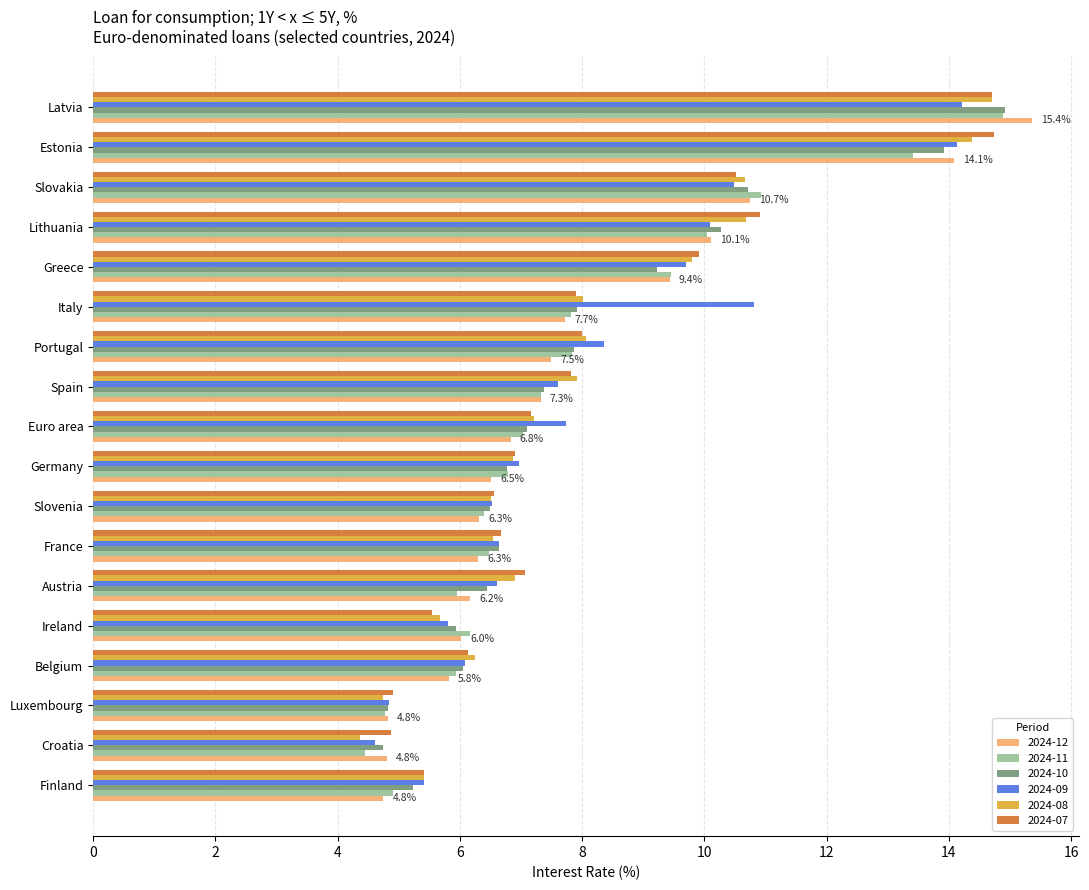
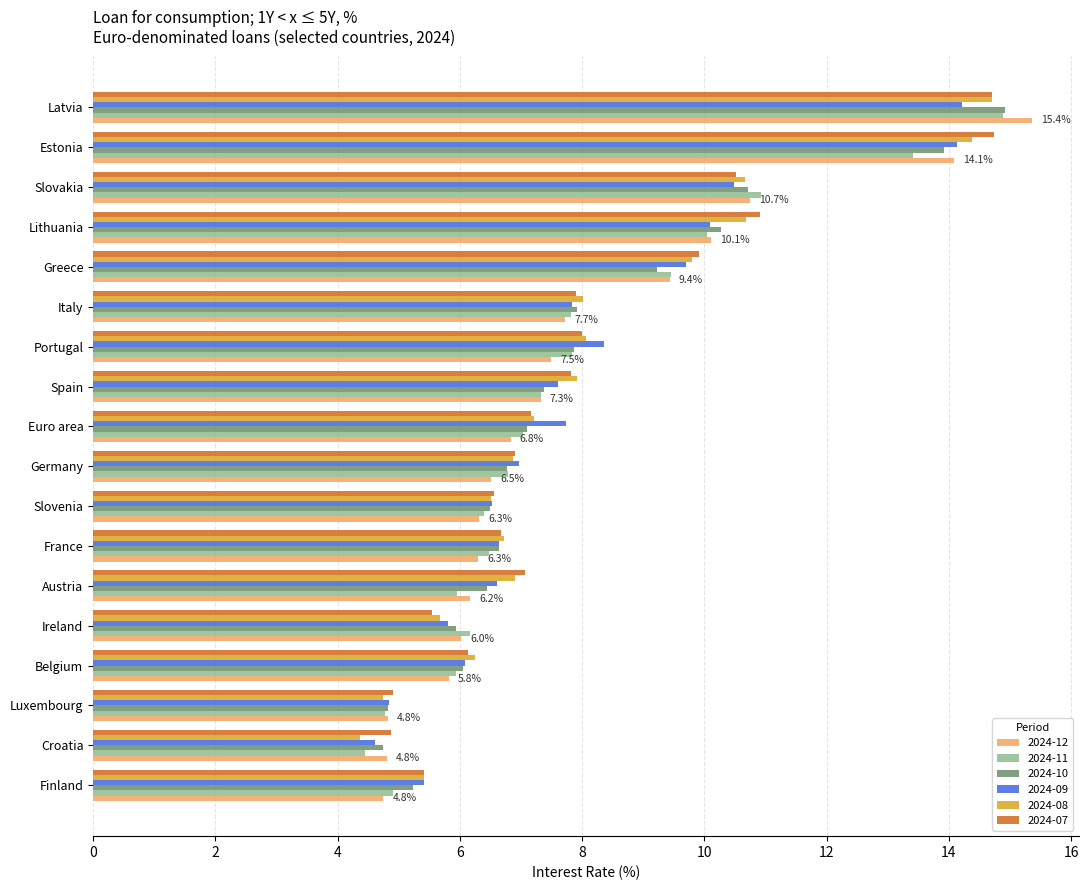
  {
    "2024-12": {
      "Latvia": "15.4%",
      "Estonia": "14.1%",
      "Slovakia": "10.7%",
      "Lithuania": "10.1%",
      "Italy": "7.7%",
      "Portugal": "7.5%",
      "Euro area": "6.8%",
      "Germany": "6.5%",
      "Slovenia": "6.3%",
      "France": "6.3%",
      "Austria": "6.2%",
      "Ireland": "6.0%",
      "Belgium": "5.8%",
      "Luxembourg": "4.8%",
      "Croatia": "4.8%",
      "Finland": "4.8%"
    },
    "2024-11": {
      "Greece": "9.4%",
      "Spain": "7.3%"
    },
    "2024-10": {
      "Latvia": "14.9",
      "Estonia": "13.9",
      "Greece": "9.2",
      "Italy": "7.9",
      "Portugal": "7.9",
      "Euro area": "7.1",
      "France": "6.6",
      "Ireland": "5.9",
      "Finland": "5.2"
    },
    "2024-09": {
      "Latvia": "14.2",
      "Slovakia": "10.5",
      "Greece": "9.7",
-     "Italy": "10.8",
+     "Italy": "7.8",
      "Portugal": "8.4",
      "Spain": "7.6",
      "Euro area": "7.7",
      "Germany": "7.0",
      "France": "6.6",
      "Austria": "6.6",
      "Ireland": "5.8",
      "Belgium": "6.1",
      "Croatia": "4.6",
      "Finland": "5.4"
    },
    "2024-08": {
      "Latvia": "14.7",
      "Estonia": "14.4",
      "Greece": "9.8",
      "Italy": "8.0",
      "Portugal": "8.1",
      "Spain": "7.9",
      "Euro area": "7.2",
      "Germany": "6.9",
-     "France": "6.5",
+     "France": "6.7",
      "Austria": "6.9",
      "Ireland": "5.7",
      "Belgium": "6.3",
      "Luxembourg": "4.7",
      "Croatia": "4.4",
      "Finland": "5.4"
    },
    "2024-07": {
      "Latvia": "14.7",
      "Estonia": "14.7",
      "Slovakia": "10.5",
      "Lithuania": "10.9",
      "Greece": "9.9",
      "Italy": "7.9",
      "Portugal": "8.0",
      "Spain": "7.8",
      "Euro area": "7.2",
      "Germany": "6.9",
      "Slovenia": "6.6",
      "France": "6.7",
      "Austria": "7.1",
      "Ireland": "5.5",
      "Belgium": "6.1",
      "Luxembourg": "4.9",
      "Croatia": "4.9",
      "Finland": "5.4"
    }
  }
